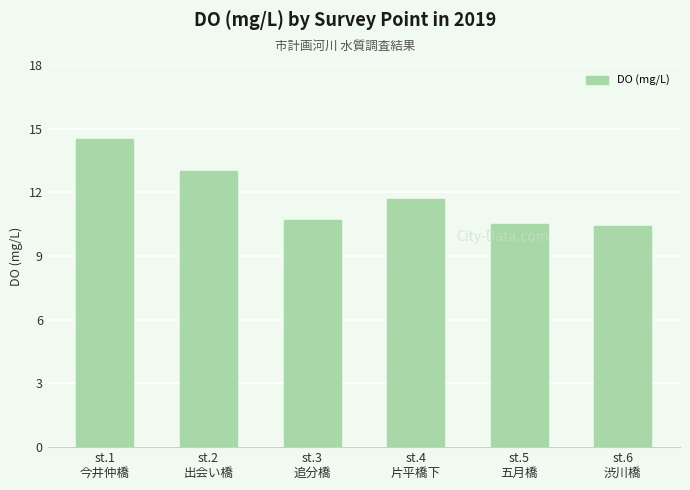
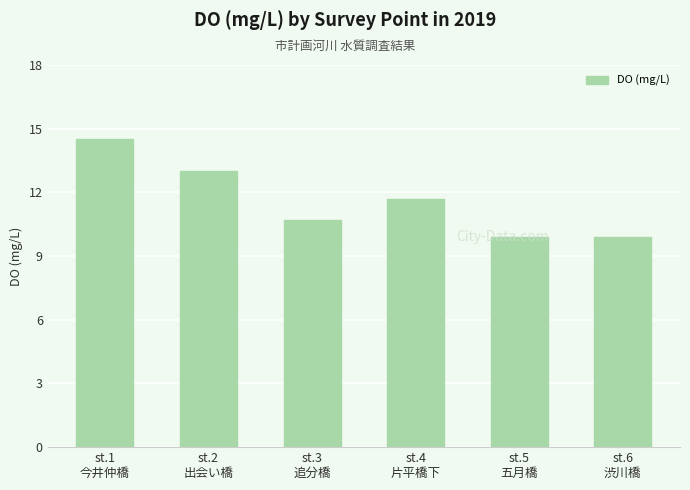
  {
    "st.1 今井仲橋": 14.5,
    "st.2 出会い橋": 13.0,
    "st.3 追分橋": 10.7,
    "st.4 片平橋下": 11.7,
-   "st.5 五月橋": 10.5,
-   "st.6 渋川橋": 10.4
+   "st.5 五月橋": 9.9,
+   "st.6 渋川橋": 9.9
  }
